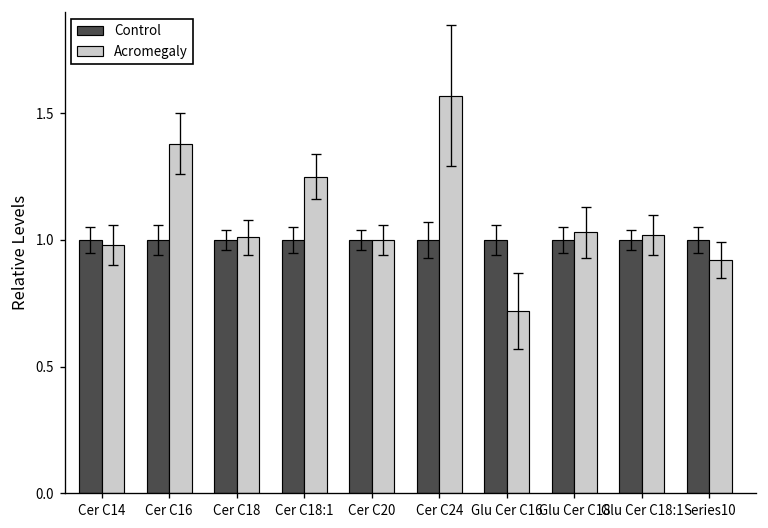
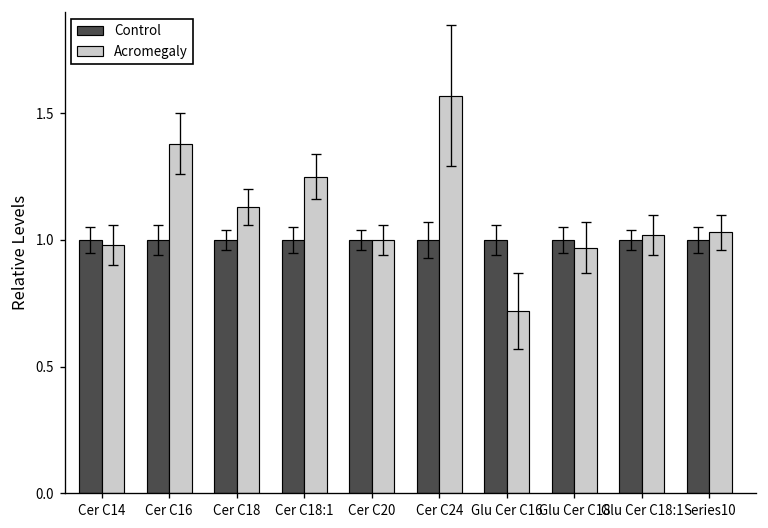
  {
    "Control": {
      "Cer C14": 1.00,
      "Cer C16": 1.00,
      "Cer C18": 1.00,
      "Cer C18:1": 1.00,
      "Cer C20": 1.00,
      "Cer C24": 1.00,
      "Glu Cer C16": 1.00,
      "Glu Cer C18": 1.00,
      "Glu Cer C18:1": 1.00,
      "Series10": 1.00
    },
    "Acromegaly": {
      "Cer C14": 0.98,
      "Cer C16": 1.38,
-     "Cer C18": 1.01,
+     "Cer C18": 1.13,
      "Cer C18:1": 1.25,
      "Cer C20": 1.00,
      "Cer C24": 1.57,
      "Glu Cer C16": 0.72,
-     "Glu Cer C18": 1.03,
+     "Glu Cer C18": 0.97,
      "Glu Cer C18:1": 1.02,
-     "Series10": 0.92
+     "Series10": 1.03
    }
  }
